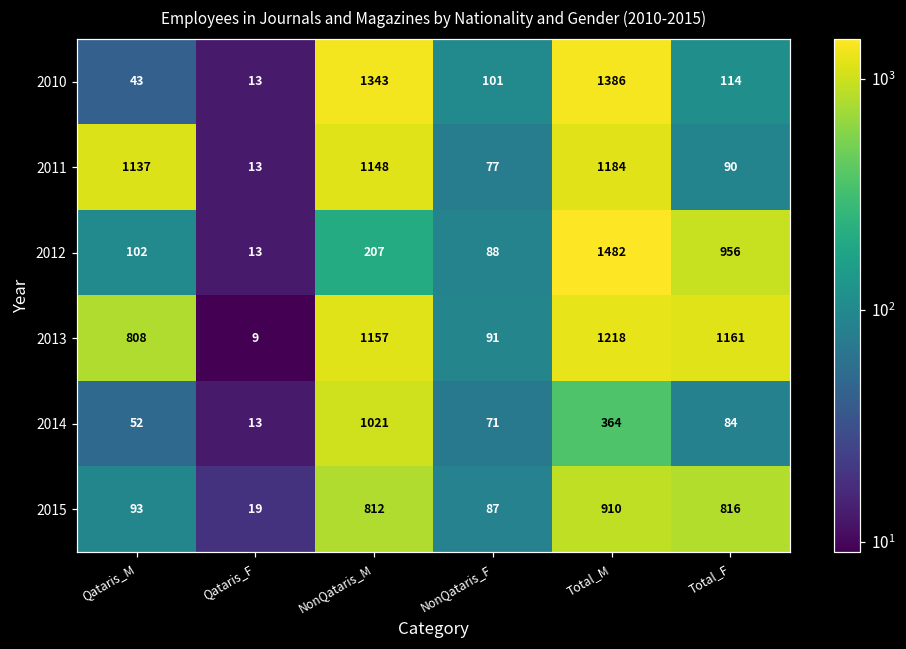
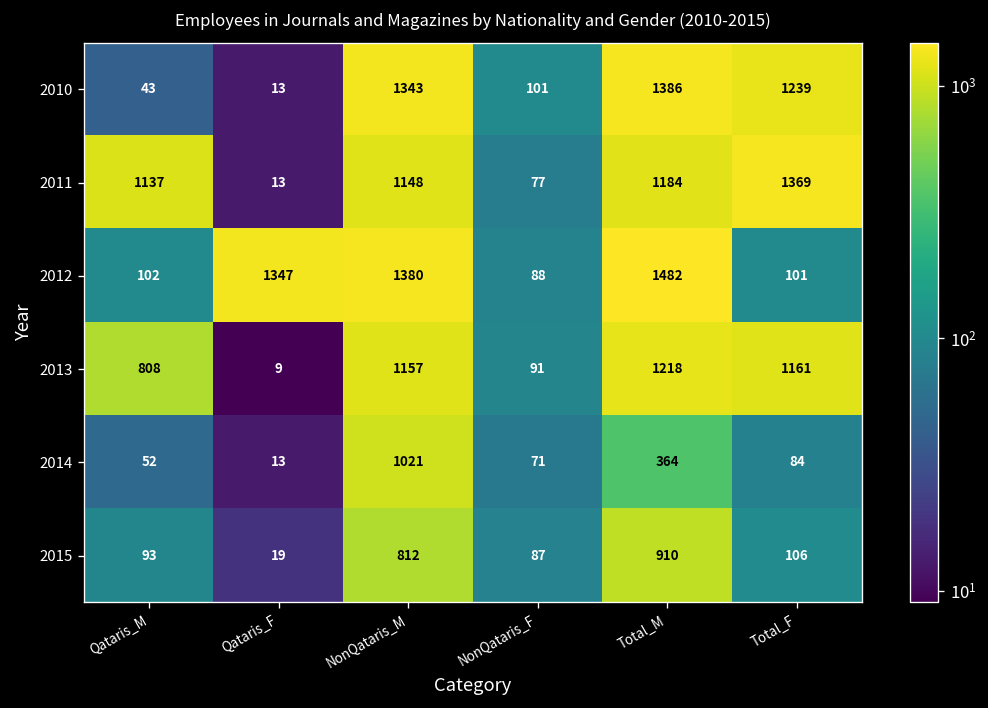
  {
    "2010": {
      "Qataris_M": 43,
      "Qataris_F": 13,
      "NonQataris_M": 1343,
      "NonQataris_F": 101,
      "Total_M": 1386,
-     "Total_F": 114
+     "Total_F": 1239
    },
    "2011": {
      "Qataris_M": 1137,
      "Qataris_F": 13,
      "NonQataris_M": 1148,
      "NonQataris_F": 77,
      "Total_M": 1184,
-     "Total_F": 90
+     "Total_F": 1369
    },
    "2012": {
      "Qataris_M": 102,
-     "Qataris_F": 13,
-     "NonQataris_M": 207,
+     "Qataris_F": 1347,
+     "NonQataris_M": 1380,
      "NonQataris_F": 88,
      "Total_M": 1482,
-     "Total_F": 956
+     "Total_F": 101
    },
    "2013": {
      "Qataris_M": 808,
      "Qataris_F": 9,
      "NonQataris_M": 1157,
      "NonQataris_F": 91,
      "Total_M": 1218,
      "Total_F": 1161
    },
    "2014": {
      "Qataris_M": 52,
      "Qataris_F": 13,
      "NonQataris_M": 1021,
      "NonQataris_F": 71,
      "Total_M": 364,
      "Total_F": 84
    },
    "2015": {
      "Qataris_M": 93,
      "Qataris_F": 19,
      "NonQataris_M": 812,
      "NonQataris_F": 87,
      "Total_M": 910,
-     "Total_F": 816
+     "Total_F": 106
    }
  }
